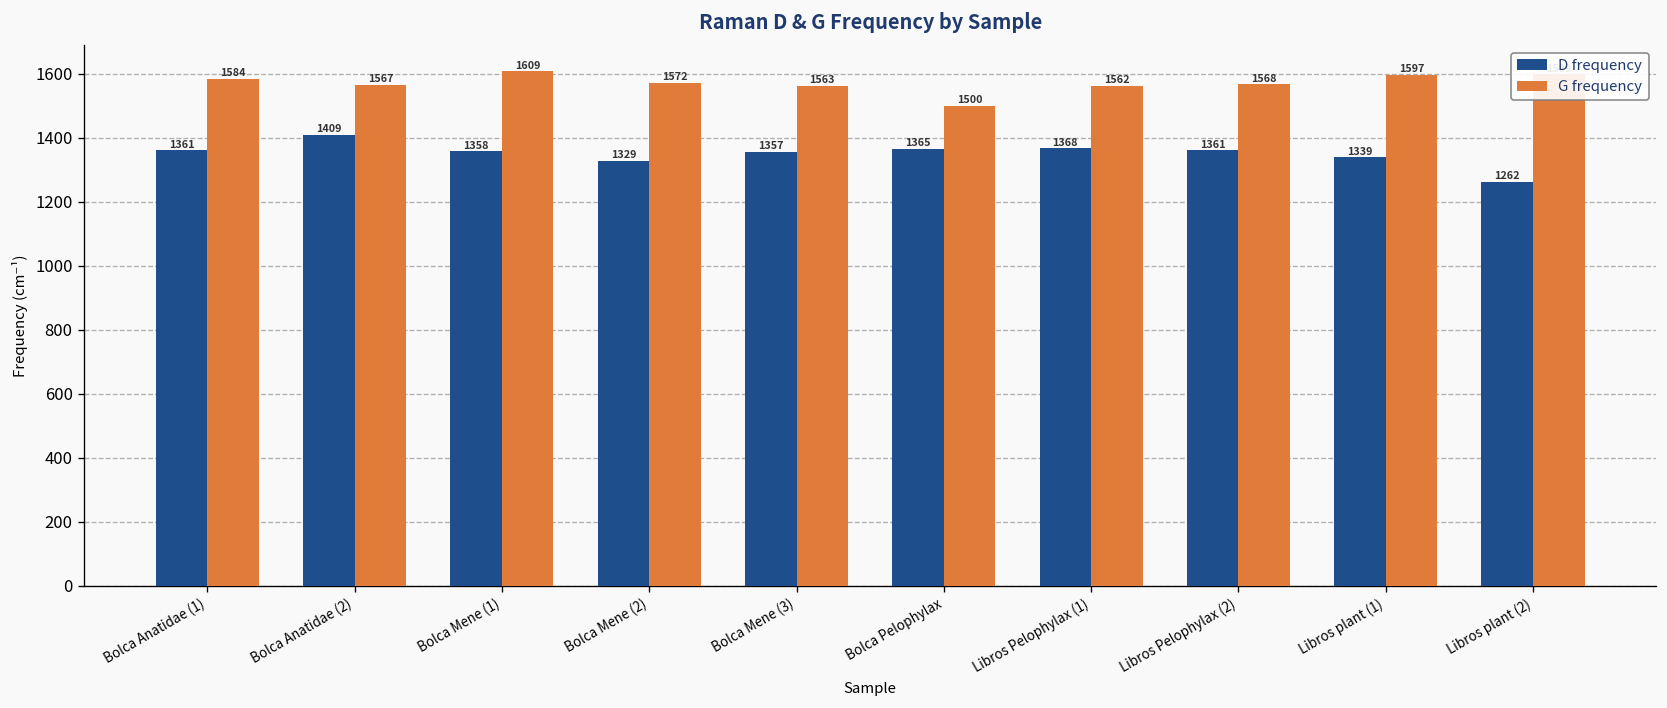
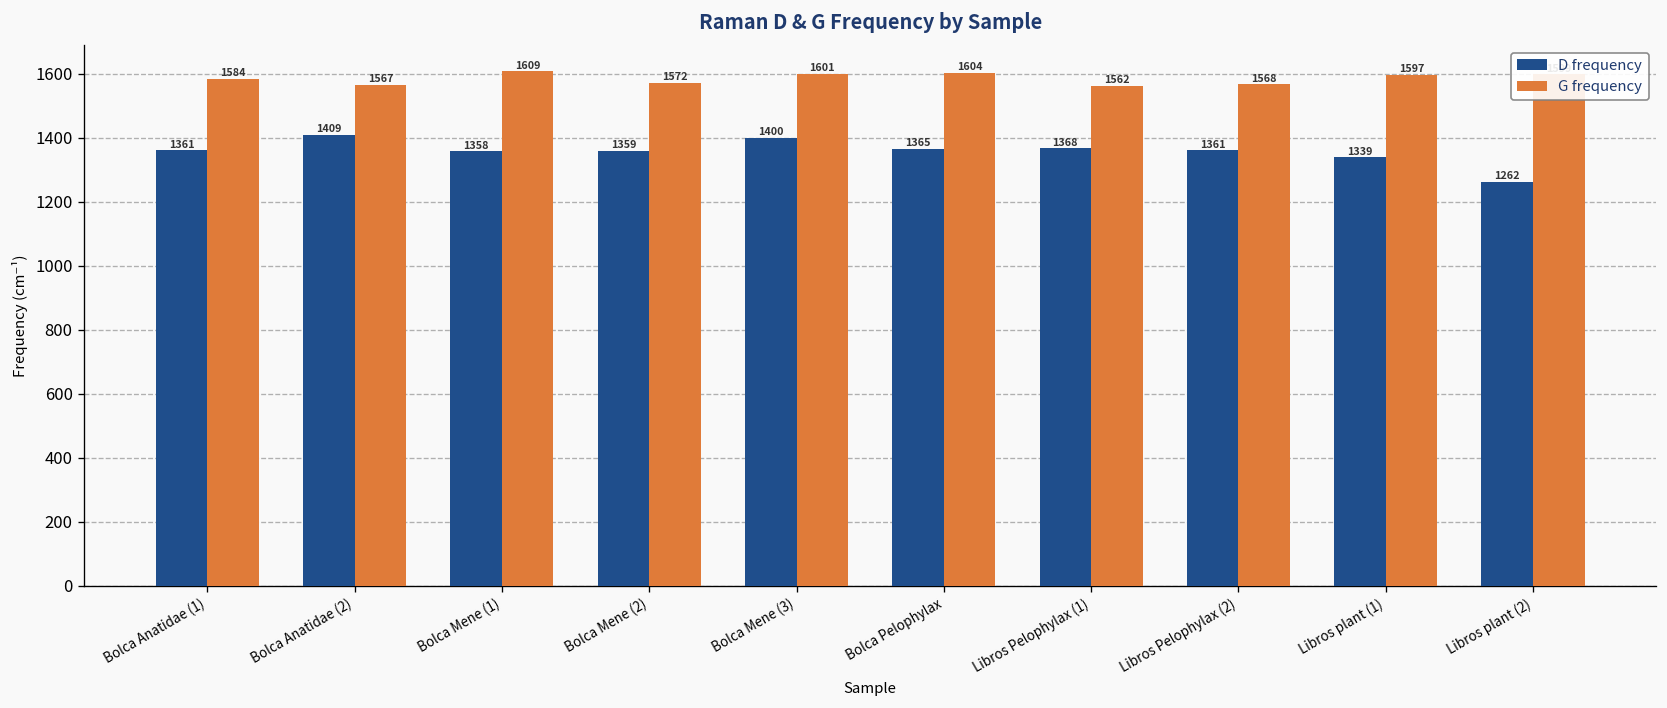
  {
    "D frequency": {
      "Bolca Anatidae (1)": 1361,
      "Bolca Anatidae (2)": 1409,
      "Bolca Mene (1)": 1358,
-     "Bolca Mene (2)": 1329,
-     "Bolca Mene (3)": 1357,
+     "Bolca Mene (2)": 1359,
+     "Bolca Mene (3)": 1400,
      "Bolca Pelophylax": 1365,
      "Libros Pelophylax (1)": 1368,
      "Libros Pelophylax (2)": 1361,
      "Libros plant (1)": 1339,
      "Libros plant (2)": 1262
    },
    "G frequency": {
      "Bolca Anatidae (1)": 1584,
      "Bolca Anatidae (2)": 1567,
      "Bolca Mene (1)": 1609,
      "Bolca Mene (2)": 1572,
-     "Bolca Mene (3)": 1563,
-     "Bolca Pelophylax": 1500,
+     "Bolca Mene (3)": 1601,
+     "Bolca Pelophylax": 1604,
      "Libros Pelophylax (1)": 1562,
      "Libros Pelophylax (2)": 1568,
      "Libros plant (1)": 1597
    }
  }
